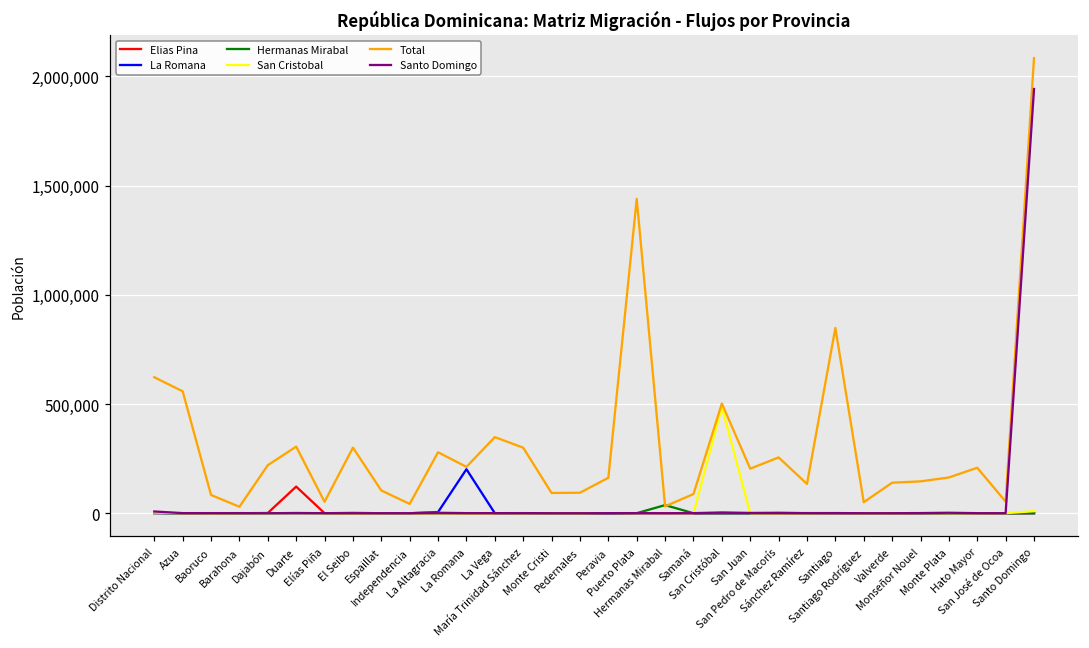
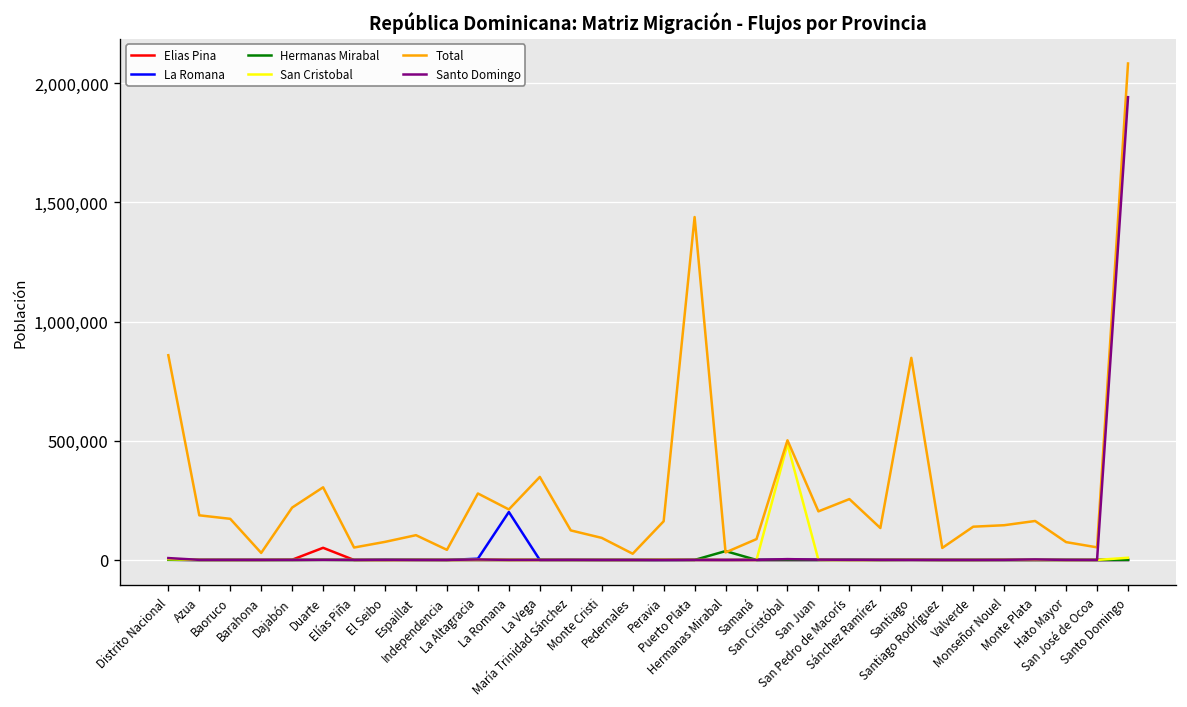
  {
    "Elias Pina": {
-     "Duarte": "120,000"
+     "Duarte": "50,000"
    },
    "San Cristobal": {
      "San Cristóbal": "490,000"
    },
    "Total": {
-     "Distrito Nacional": "620,000",
-     "Azua": "560,000",
-     "Baoruco": "80,000",
+     "Distrito Nacional": "860,000",
+     "Azua": "190,000",
+     "Baoruco": "170,000",
      "Barahona": "30,000",
      "Dajabón": "220,000",
      "Duarte": "300,000",
      "Elías Piña": "50,000",
-     "El Seibo": "300,000",
+     "El Seibo": "80,000",
      "Espaillat": "100,000",
      "Independencia": "40,000",
      "La Altagracia": "280,000",
      "La Vega": "350,000",
-     "María Trinidad Sánchez": "300,000",
+     "María Trinidad Sánchez": "120,000",
      "Monte Cristi": "90,000",
-     "Pedernales": "90,000",
+     "Pedernales": "30,000",
      "Peravia": "160,000",
      "Puerto Plata": "1,440,000",
      "Samaná": "90,000",
      "San Cristóbal": "500,000",
      "San Juan": "200,000",
      "San Pedro de Macorís": "260,000",
      "Sánchez Ramírez": "130,000",
      "Santiago": "850,000",
      "Santiago Rodríguez": "50,000",
      "Valverde": "140,000",
      "Monseñor Nouel": "150,000",
      "Monte Plata": "160,000",
-     "Hato Mayor": "210,000",
+     "Hato Mayor": "70,000",
      "San José de Ocoa": "50,000",
      "Santo Domingo": "2,080,000"
    },
    "Santo Domingo": {
      "Santo Domingo": "1,940,000"
    }
  }
